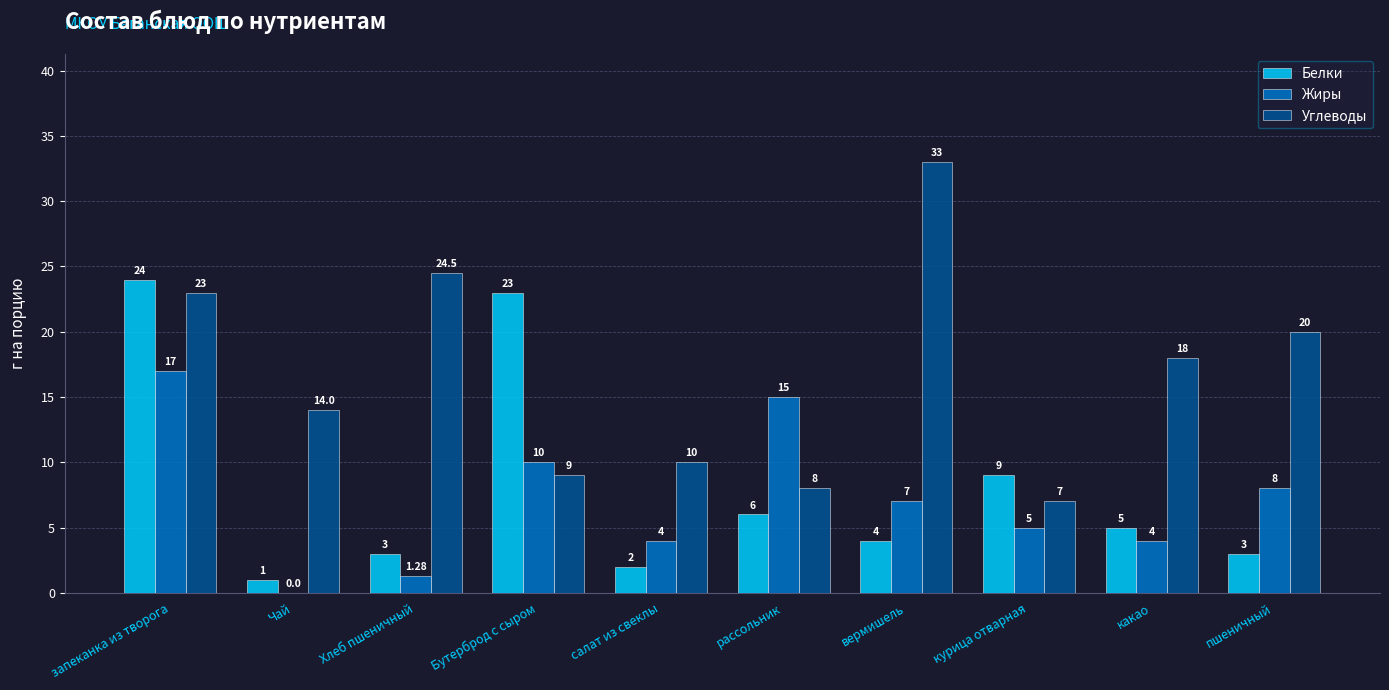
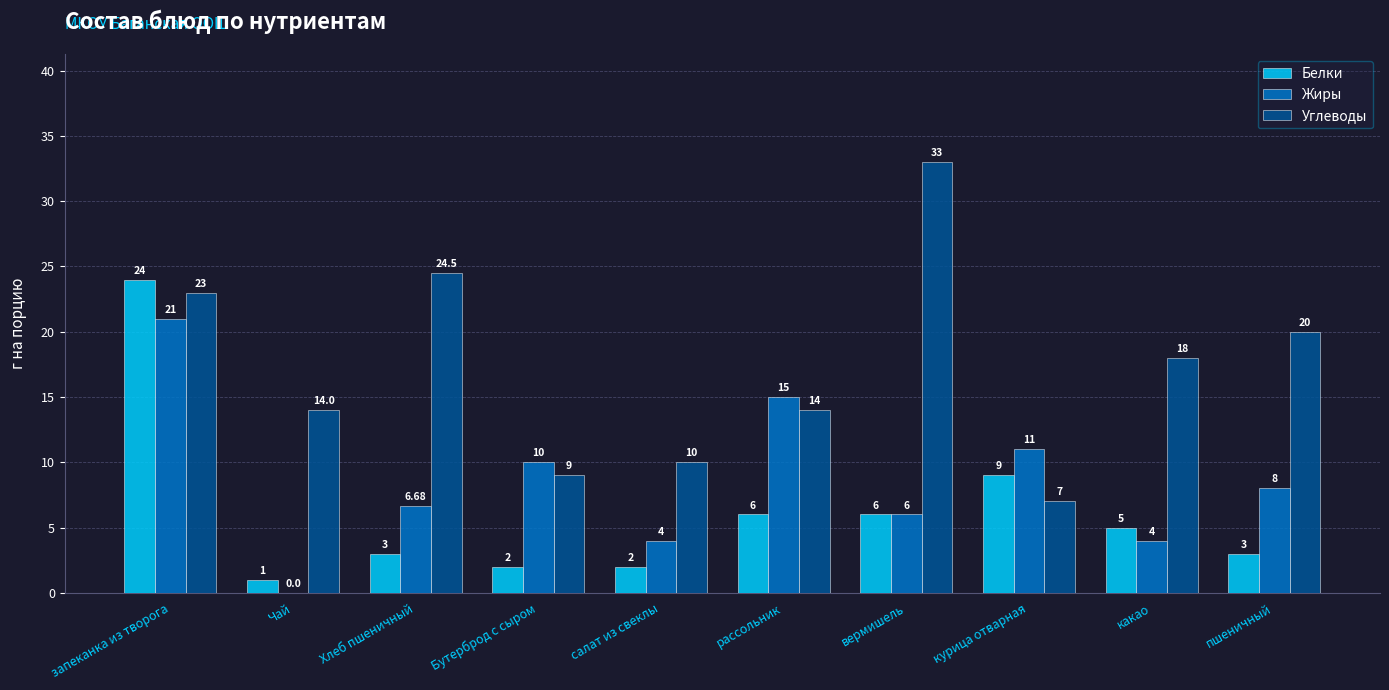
  {
    "Белки": {
      "запеканка из творога": 24,
      "Чай": 1,
      "Хлеб пшеничный": 3,
-     "Бутерброд с сыром": 23,
+     "Бутерброд с сыром": 2,
      "салат из свеклы": 2,
      "рассольник": 6,
-     "вермишель": 4,
+     "вермишель": 6,
      "курица отварная": 9,
      "какао": 5,
      "пшеничный": 3
    },
    "Жиры": {
-     "запеканка из творога": 17,
+     "запеканка из творога": 21,
      "Чай": 0.0,
-     "Хлеб пшеничный": 1.28,
+     "Хлеб пшеничный": 6.68,
      "Бутерброд с сыром": 10,
      "салат из свеклы": 4,
      "рассольник": 15,
-     "вермишель": 7,
-     "курица отварная": 5,
+     "вермишель": 6,
+     "курица отварная": 11,
      "какао": 4,
      "пшеничный": 8
    },
    "Углеводы": {
      "запеканка из творога": 23,
      "Чай": 14.0,
      "Хлеб пшеничный": 24.5,
      "Бутерброд с сыром": 9,
      "салат из свеклы": 10,
-     "рассольник": 8,
+     "рассольник": 14,
      "вермишель": 33,
      "курица отварная": 7,
      "какао": 18,
      "пшеничный": 20
    }
  }
